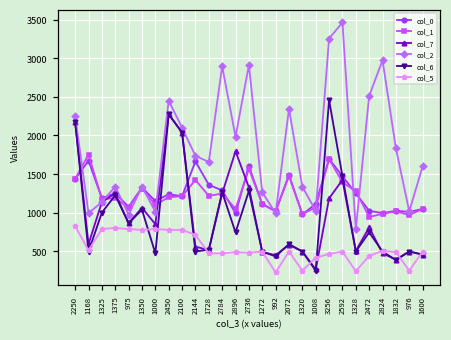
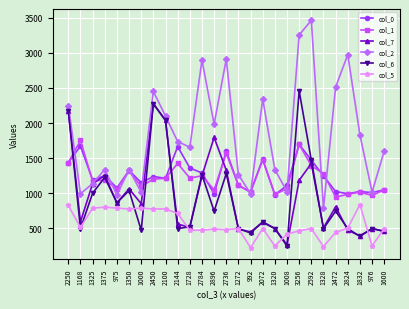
  {
    "col_7": {
      "1168": 600,
      "1000": 900,
      "2144": 600,
      "2896": 1800,
      "2736": 1300,
      "3256": 1200,
      "2472": 800
    },
    "col_6": {
      "1325": 1000,
      "1000": 500,
      "2144": 500,
      "2896": 700,
      "2736": 1300,
      "3256": 2500,
      "2472": 700
    },
    "col_5": {
      "2250": 800,
      "1325": 800,
      "1375": 800,
      "975": 800,
      "1350": 800,
      "1000": 800,
      "2450": 800,
      "2100": 800,
      "2144": 700,
      "1728": 500,
      "2784": 500,
      "2896": 500,
      "2736": 500,
      "992": 200,
      "2072": 500,
      "1320": 200,
      "1008": 400,
      "3256": 500,
      "2592": 500,
      "1328": 200,
      "2472": 400,
-     "1832": 500,
+     "1832": 800,
      "976": 200,
      "1600": 500
    }
  }
